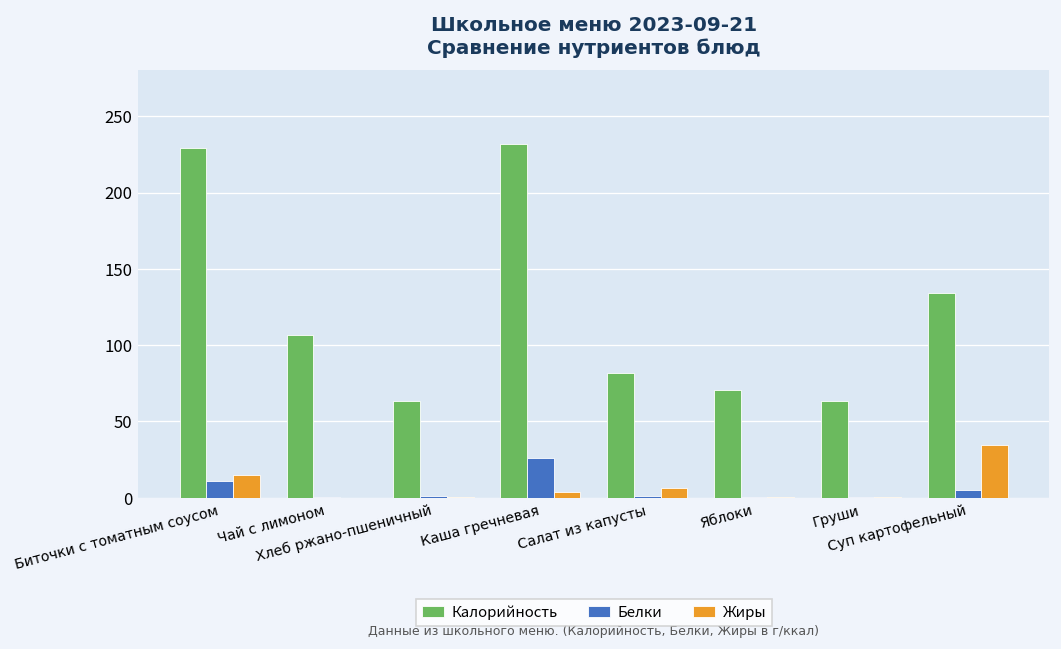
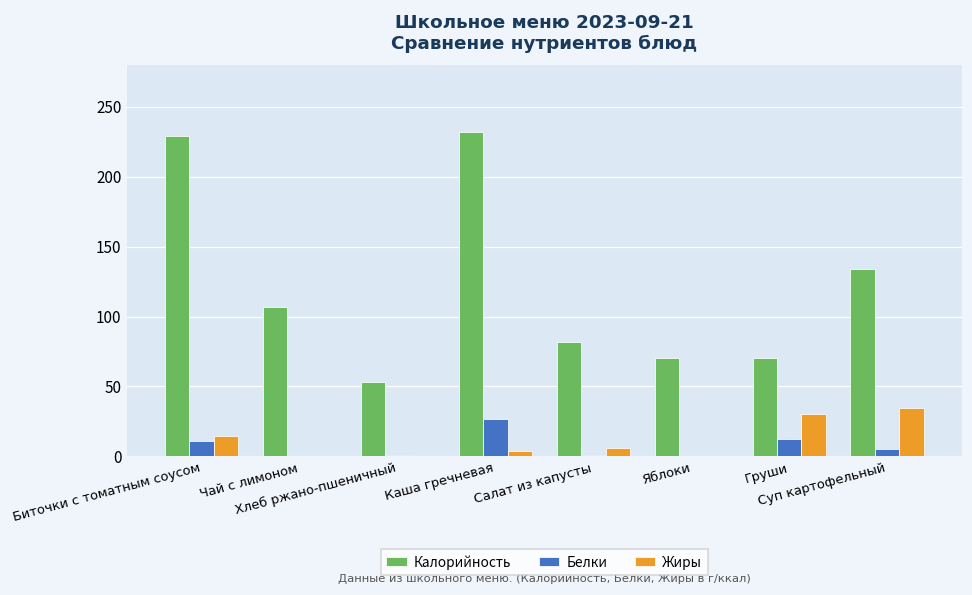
  {
    "Калорийность": {
      "Биточки с томатным соусом": 229,
      "Чай с лимоном": 107,
-     "Хлеб ржано-пшеничный": 64,
+     "Хлеб ржано-пшеничный": 54,
      "Каша гречневая": 232,
      "Салат из капусты": 82,
      "Яблоки": 71,
-     "Груши": 63,
+     "Груши": 71,
      "Суп картофельный": 134
    },
    "Белки": {
      "Биточки с томатным соусом": 11,
      "Каша гречневая": 26,
-     "Груши": 1,
+     "Груши": 12,
      "Суп картофельный": 5
    },
    "Жиры": {
      "Биточки с томатным соусом": 15,
      "Чай с лимоном": 0,
      "Каша гречневая": 4,
      "Салат из капусты": 6,
-     "Груши": 1,
+     "Груши": 30,
      "Суп картофельный": 35
    }
  }
